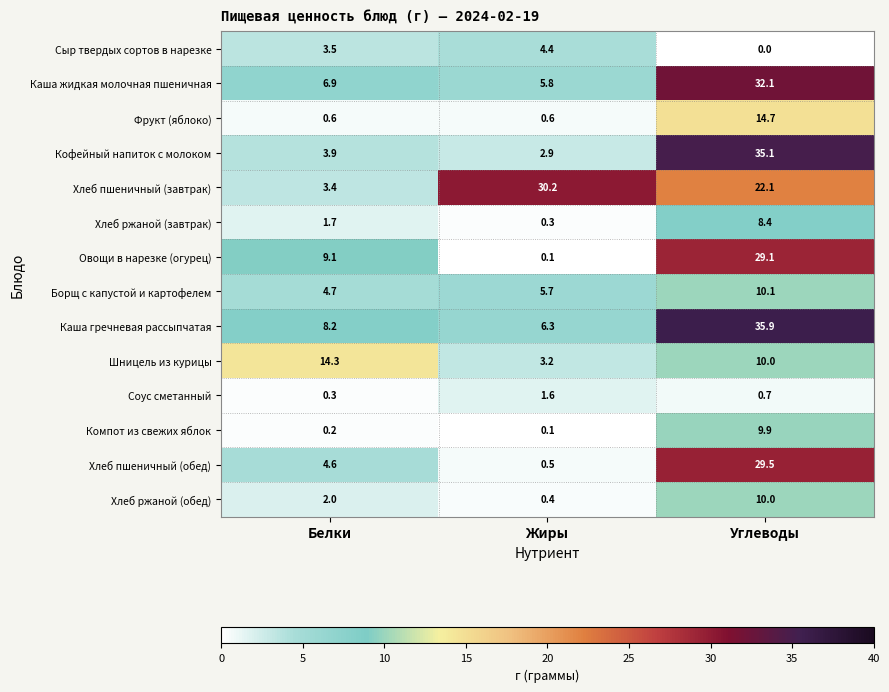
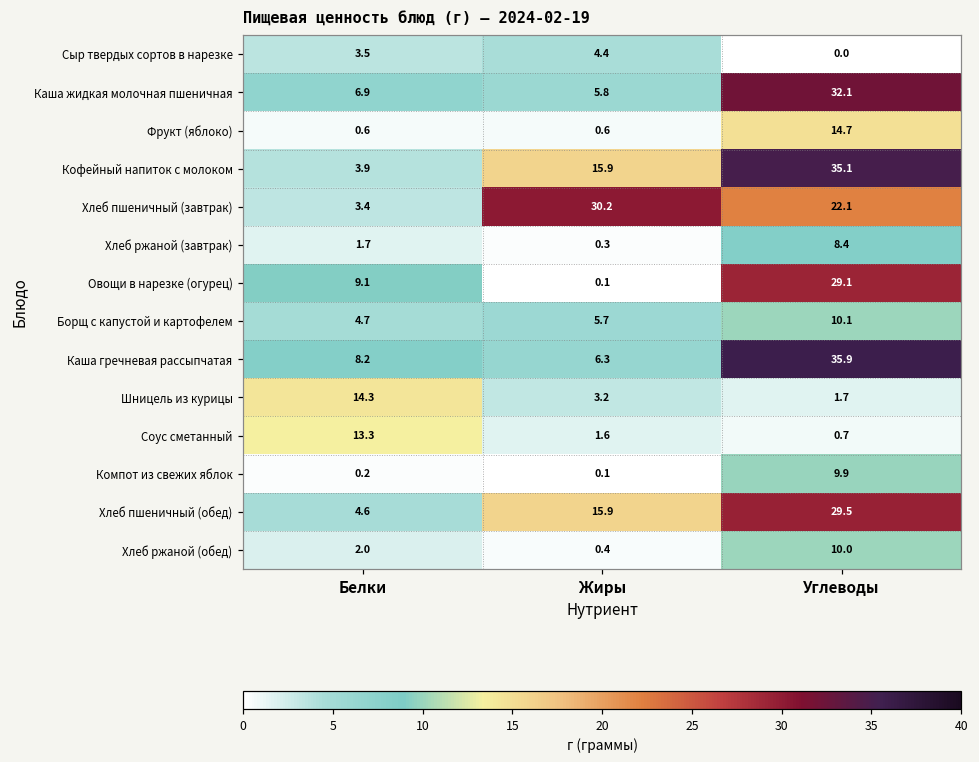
  {
    "Сыр твердых сортов в нарезке": {
      "Белки": 3.5,
      "Жиры": 4.4,
      "Углеводы": 0.0
    },
    "Каша жидкая молочная пшеничная": {
      "Белки": 6.9,
      "Жиры": 5.8,
      "Углеводы": 32.1
    },
    "Фрукт (яблоко)": {
      "Белки": 0.6,
      "Жиры": 0.6,
      "Углеводы": 14.7
    },
    "Кофейный напиток с молоком": {
      "Белки": 3.9,
-     "Жиры": 2.9,
+     "Жиры": 15.9,
      "Углеводы": 35.1
    },
    "Хлеб пшеничный (завтрак)": {
      "Белки": 3.4,
      "Жиры": 30.2,
      "Углеводы": 22.1
    },
    "Хлеб ржаной (завтрак)": {
      "Белки": 1.7,
      "Жиры": 0.3,
      "Углеводы": 8.4
    },
    "Овощи в нарезке (огурец)": {
      "Белки": 9.1,
      "Жиры": 0.1,
      "Углеводы": 29.1
    },
    "Борщ с капустой и картофелем": {
      "Белки": 4.7,
      "Жиры": 5.7,
      "Углеводы": 10.1
    },
    "Каша гречневая рассыпчатая": {
      "Белки": 8.2,
      "Жиры": 6.3,
      "Углеводы": 35.9
    },
    "Шницель из курицы": {
      "Белки": 14.3,
      "Жиры": 3.2,
-     "Углеводы": 10.0
+     "Углеводы": 1.7
    },
    "Соус сметанный": {
-     "Белки": 0.3,
+     "Белки": 13.3,
      "Жиры": 1.6,
      "Углеводы": 0.7
    },
    "Компот из свежих яблок": {
      "Белки": 0.2,
      "Жиры": 0.1,
      "Углеводы": 9.9
    },
    "Хлеб пшеничный (обед)": {
      "Белки": 4.6,
-     "Жиры": 0.5,
+     "Жиры": 15.9,
      "Углеводы": 29.5
    },
    "Хлеб ржаной (обед)": {
      "Белки": 2.0,
      "Жиры": 0.4,
      "Углеводы": 10.0
    }
  }
